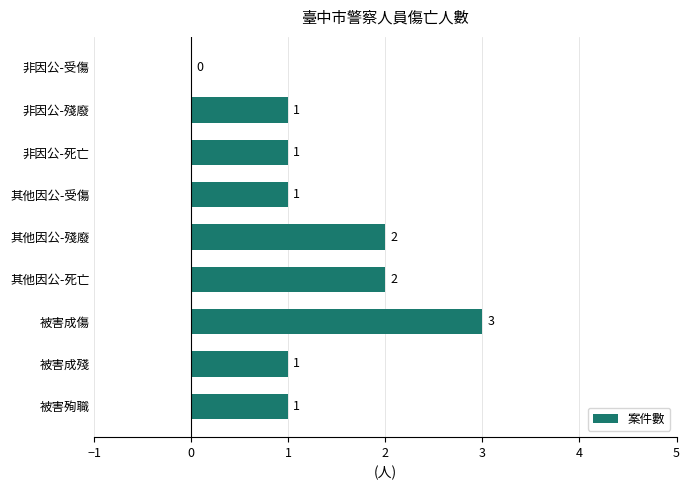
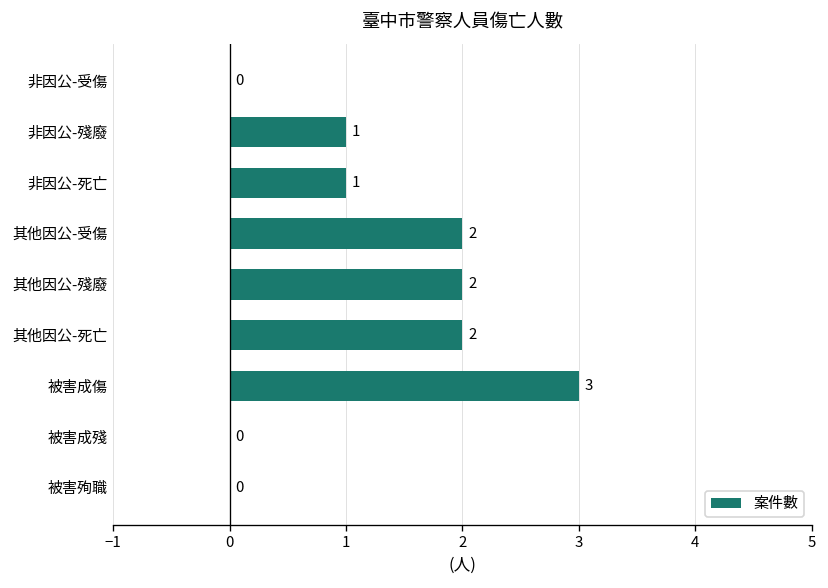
  {
    "非因公-受傷": 0,
    "非因公-殘廢": 1,
    "非因公-死亡": 1,
-   "其他因公-受傷": 1,
+   "其他因公-受傷": 2,
    "其他因公-殘廢": 2,
    "其他因公-死亡": 2,
    "被害成傷": 3,
-   "被害成殘": 1,
-   "被害殉職": 1
+   "被害成殘": 0,
+   "被害殉職": 0
  }
